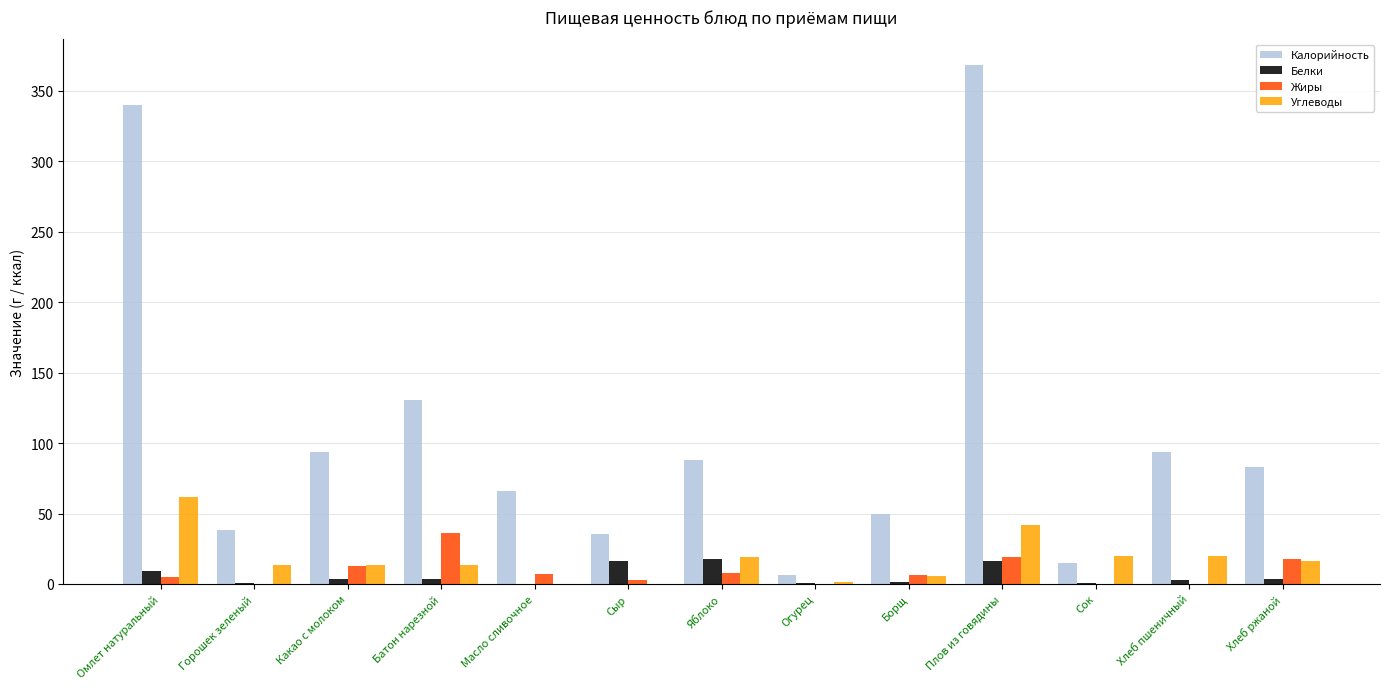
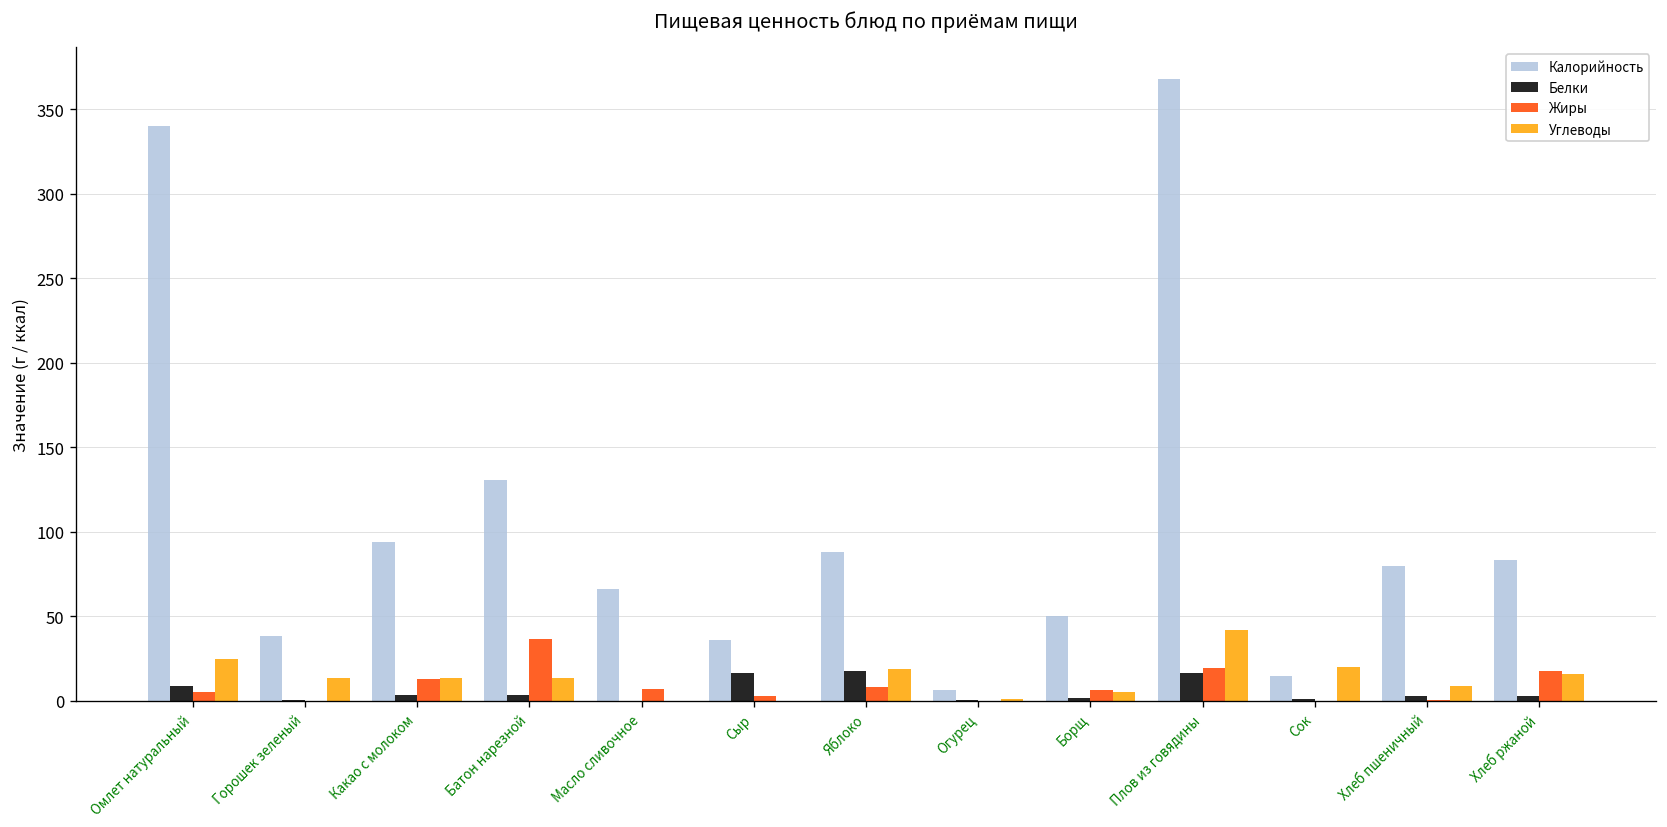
  {
    "Калорийность": {
      "Омлет натуральный": 340,
      "Горошек зеленый": 38,
      "Какао с молоком": 94,
      "Батон нарезной": 131,
      "Масло сливочное": 66,
      "Сыр": 36,
      "Яблоко": 88,
      "Огурец": 7,
      "Борщ": 50,
      "Плов из говядины": 368,
      "Сок": 15,
-     "Хлеб пшеничный": 94,
+     "Хлеб пшеничный": 80,
      "Хлеб ржаной": 83
    },
    "Белки": {
      "Омлет натуральный": 9,
      "Какао с молоком": 3,
      "Батон нарезной": 4,
      "Сыр": 17,
      "Яблоко": 18,
      "Плов из говядины": 16,
      "Хлеб пшеничный": 3,
      "Хлеб ржаной": 3
    },
    "Жиры": {
      "Омлет натуральный": 5,
      "Какао с молоком": 13,
      "Батон нарезной": 36,
      "Масло сливочное": 7,
      "Сыр": 3,
      "Яблоко": 8,
      "Борщ": 6,
      "Плов из говядины": 19,
      "Хлеб ржаной": 18
    },
    "Углеводы": {
-     "Омлет натуральный": 61,
+     "Омлет натуральный": 25,
      "Горошек зеленый": 14,
      "Какао с молоком": 14,
      "Батон нарезной": 13,
      "Сыр": 0,
      "Яблоко": 19,
      "Борщ": 6,
      "Плов из говядины": 42,
      "Сок": 20,
-     "Хлеб пшеничный": 20,
+     "Хлеб пшеничный": 9,
      "Хлеб ржаной": 16
    }
  }
